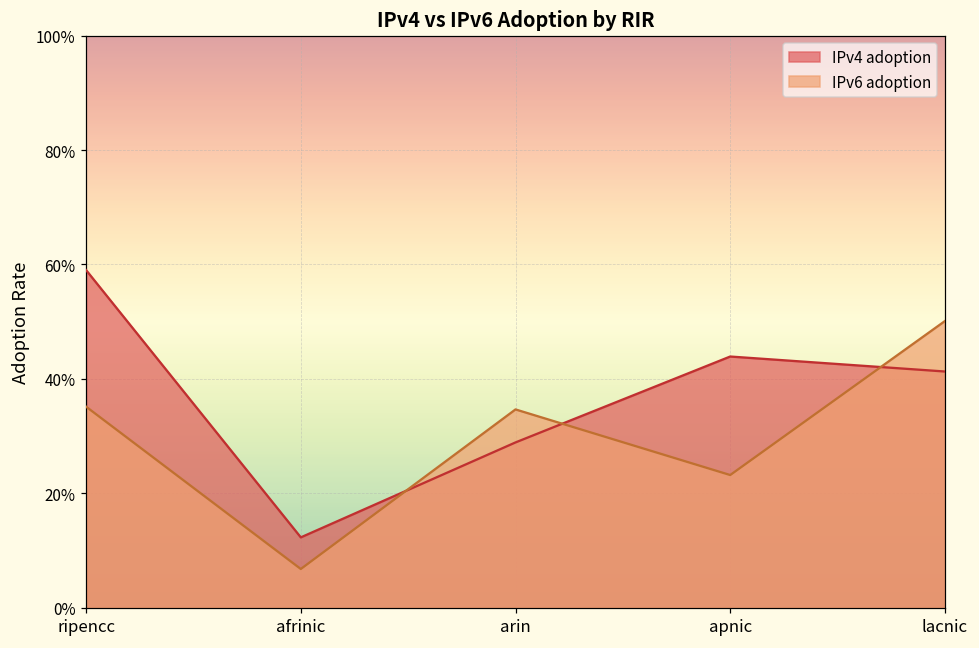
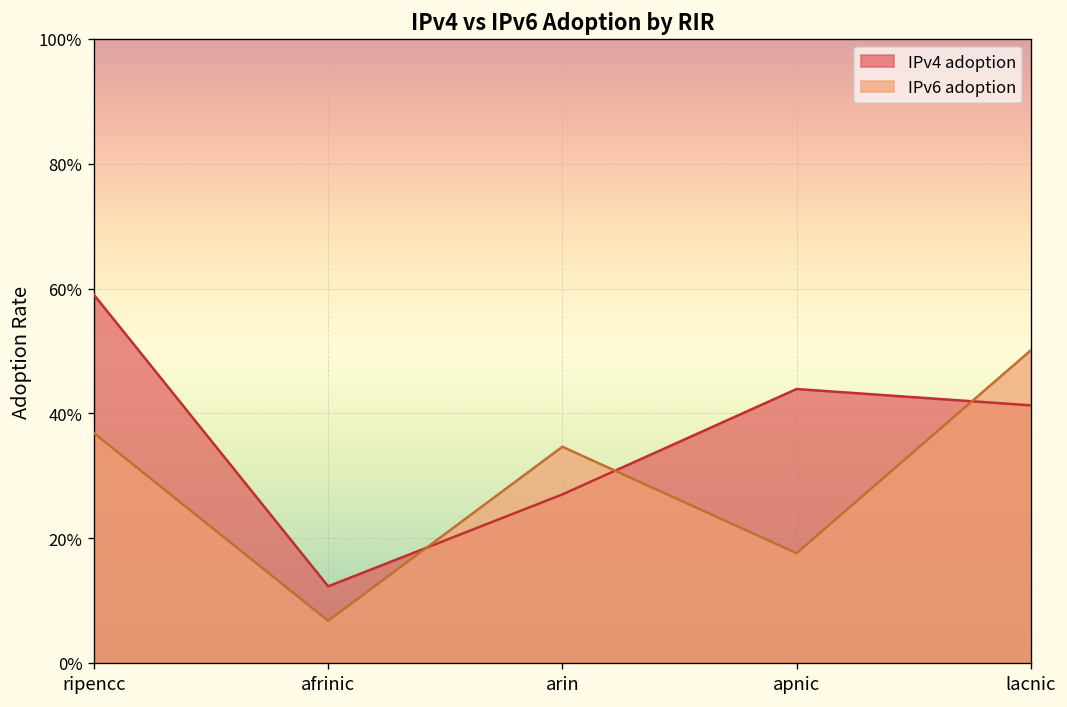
  {
    "IPv4 adoption": {
      "ripencc": "59%",
      "afrinic": "12%",
-     "arin": "29%",
+     "arin": "27%",
      "apnic": "44%",
      "lacnic": "41%"
    },
    "IPv6 adoption": {
-     "ripencc": "35%",
+     "ripencc": "37%",
      "afrinic": "7%",
      "arin": "35%",
-     "apnic": "23%",
+     "apnic": "18%",
      "lacnic": "50%"
    }
  }
